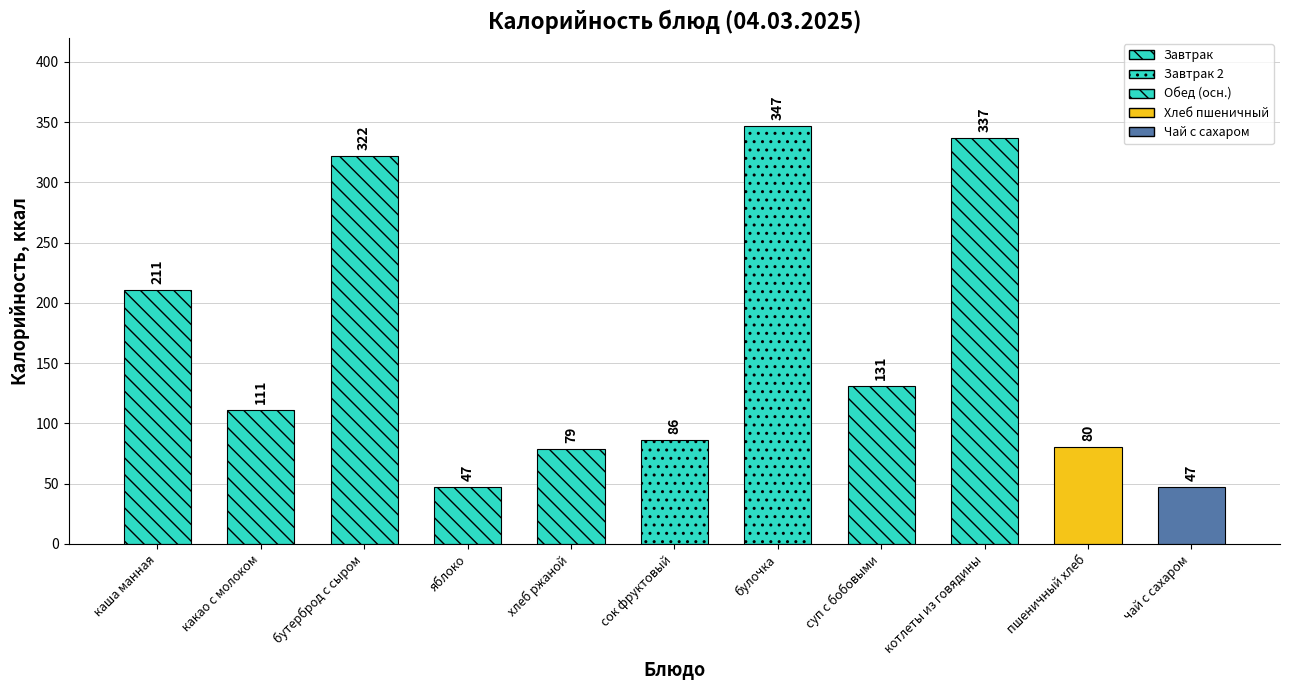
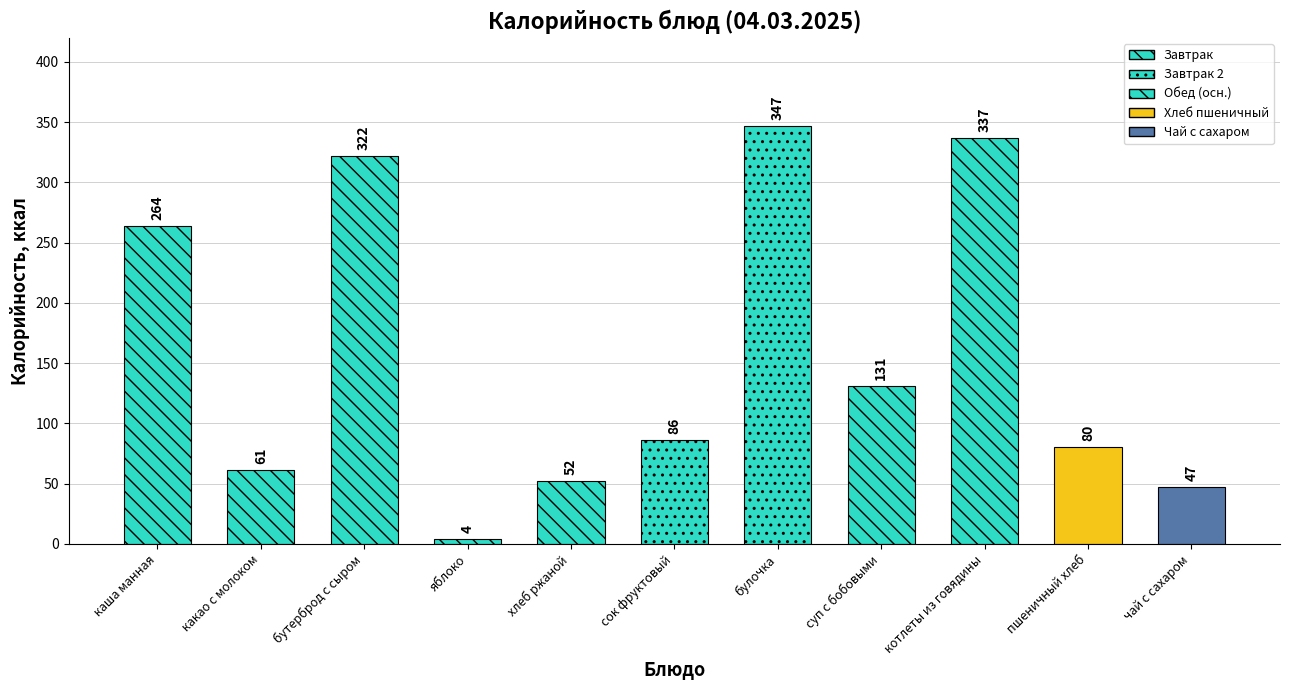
  {
-   "каша манная": 211,
-   "какао с молоком": 111,
+   "каша манная": 264,
+   "какао с молоком": 61,
    "бутерброд с сыром": 322,
-   "яблоко": 47,
-   "хлеб ржаной": 79,
+   "яблоко": 4,
+   "хлеб ржаной": 52,
    "сок фруктовый": 86,
    "булочка": 347,
    "суп с бобовыми": 131,
    "котлеты из говядины": 337,
    "пшеничный хлеб": 80,
    "чай с сахаром": 47
  }
